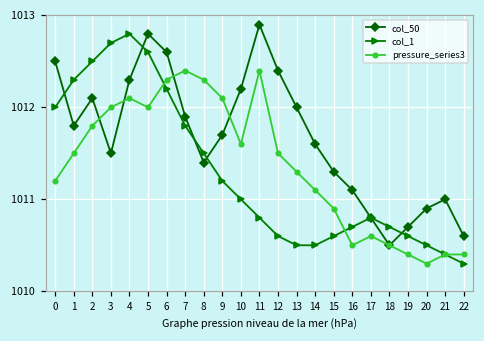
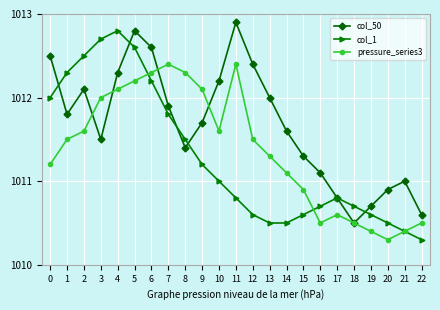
  {
    "pressure_series3": {
      "0": 1011.2,
      "1": 1011.5,
-     "2": 1011.8,
+     "2": 1011.6,
      "3": 1012.0,
      "4": 1012.1,
-     "5": 1012.0,
+     "5": 1012.2,
      "6": 1012.3,
      "7": 1012.4,
      "8": 1012.3,
      "9": 1012.1,
      "10": 1011.6,
      "11": 1012.4,
      "12": 1011.5,
      "13": 1011.3,
      "14": 1011.1,
      "15": 1010.9,
      "16": 1010.5,
      "17": 1010.6,
      "19": 1010.4,
      "20": 1010.3,
-     "22": 1010.4
+     "22": 1010.5
    }
  }
